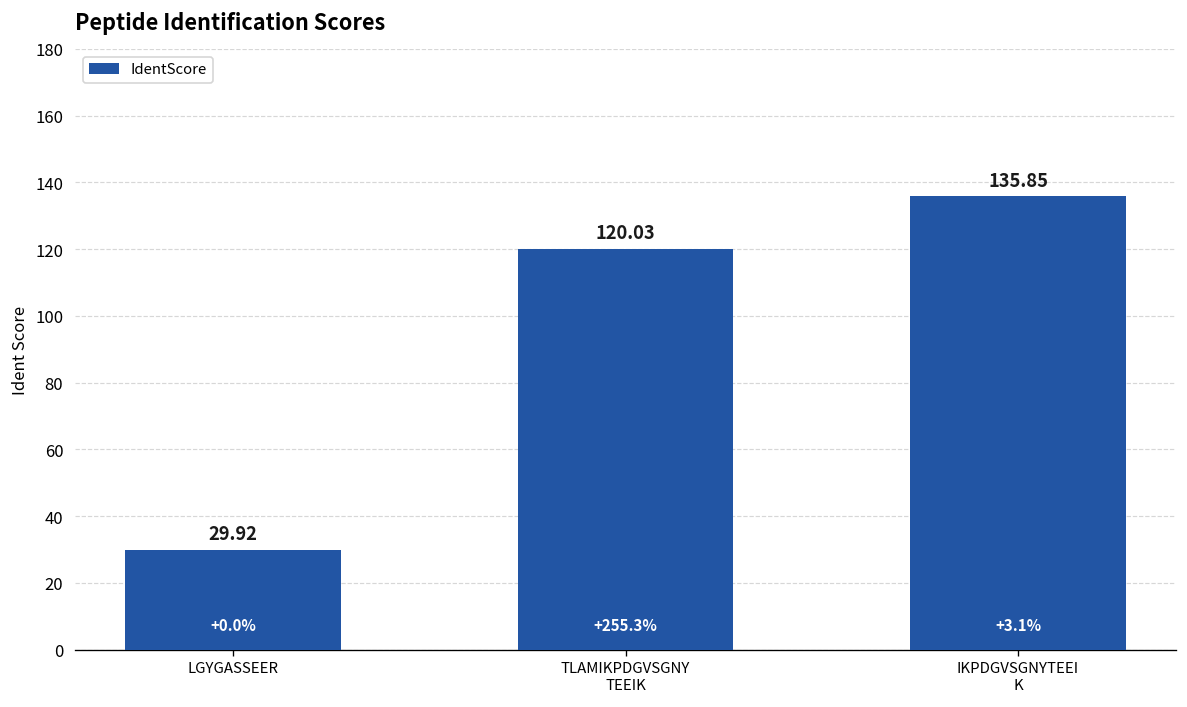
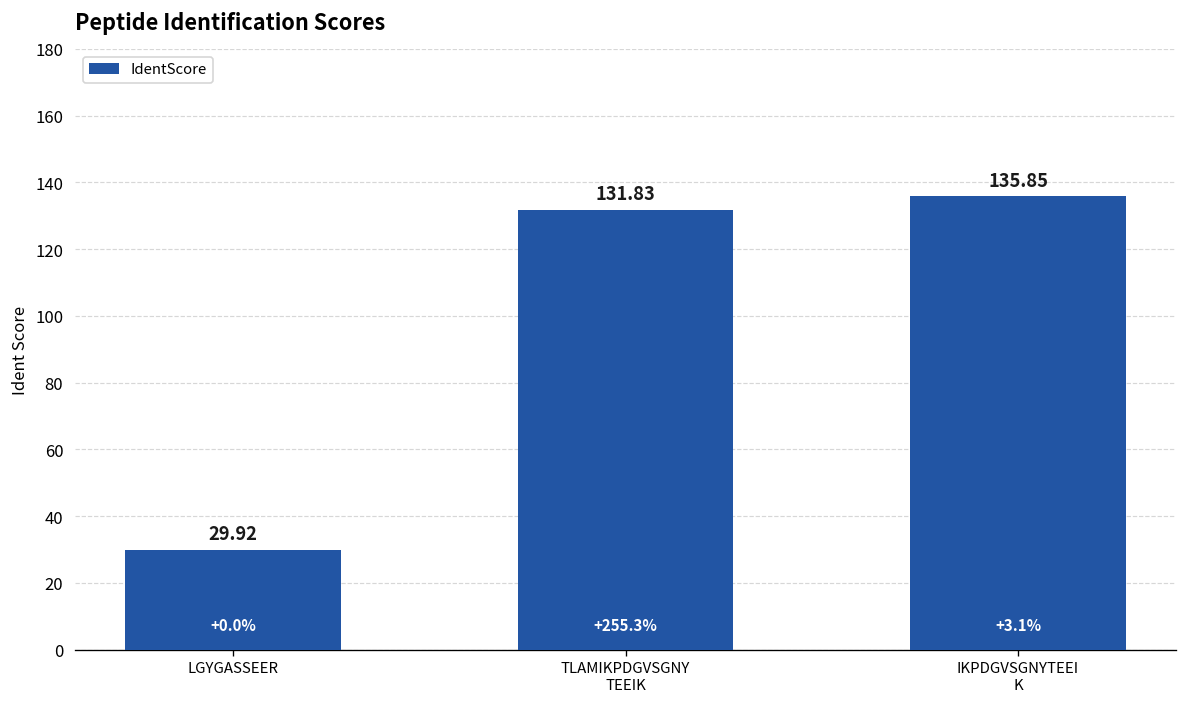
  {
    "LGYGASSEER": 29.92,
-   "TLAMIKPDGVSGNY TEEIK": 120.03,
+   "TLAMIKPDGVSGNY TEEIK": 131.83,
    "IKPDGVSGNYTEEI K": 135.85
  }
